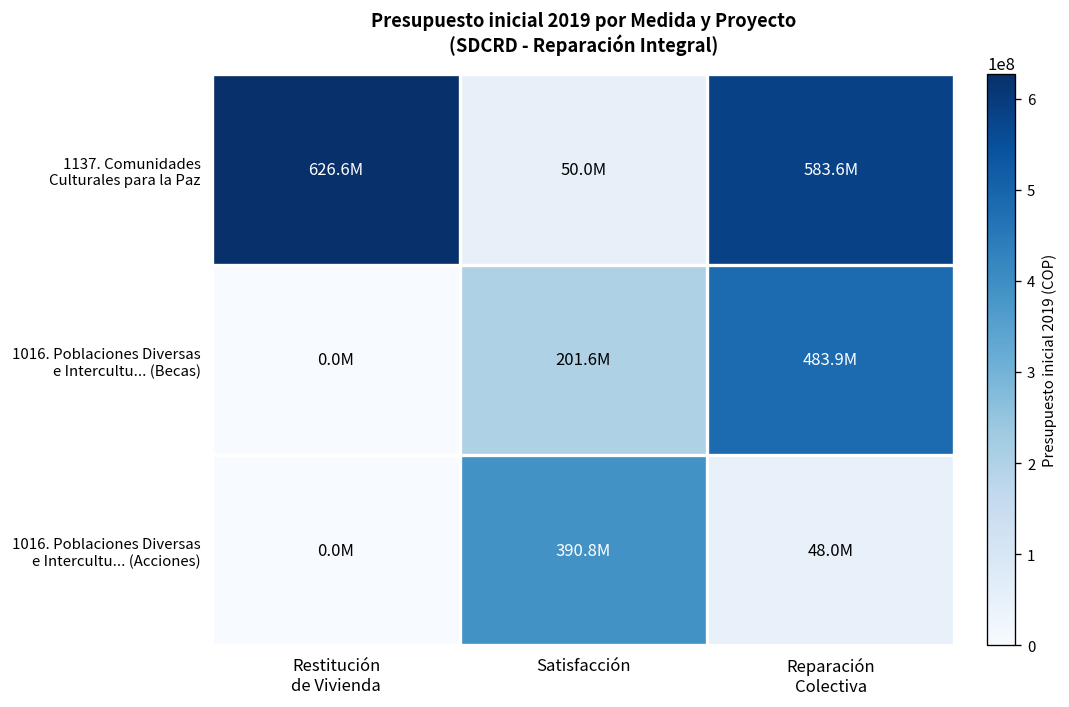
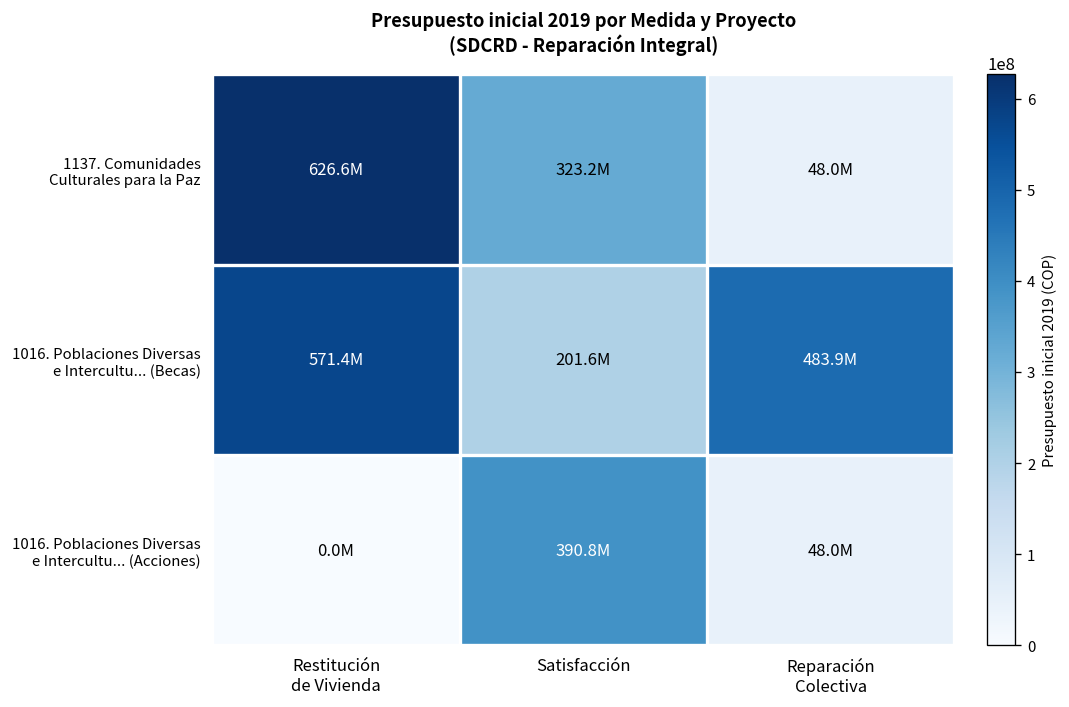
  {
    "1137. Comunidades Culturales para la Paz": {
      "Restitución de Vivienda": "626.6M",
-     "Satisfacción": "50.0M",
-     "Reparación Colectiva": "583.6M"
+     "Satisfacción": "323.2M",
+     "Reparación Colectiva": "48.0M"
    },
    "1016. Poblaciones Diversas e Intercultu... (Becas)": {
-     "Restitución de Vivienda": "0.0M",
+     "Restitución de Vivienda": "571.4M",
      "Satisfacción": "201.6M",
      "Reparación Colectiva": "483.9M"
    },
    "1016. Poblaciones Diversas e Intercultu... (Acciones)": {
      "Restitución de Vivienda": "0.0M",
      "Satisfacción": "390.8M",
      "Reparación Colectiva": "48.0M"
    }
  }
